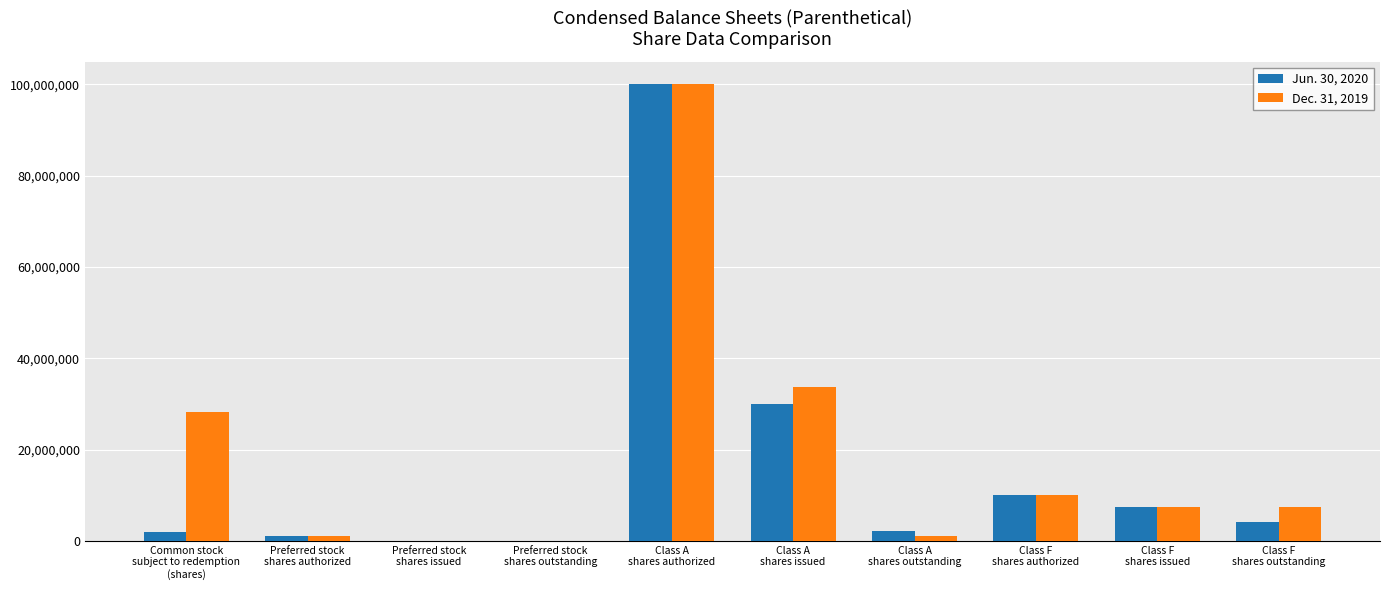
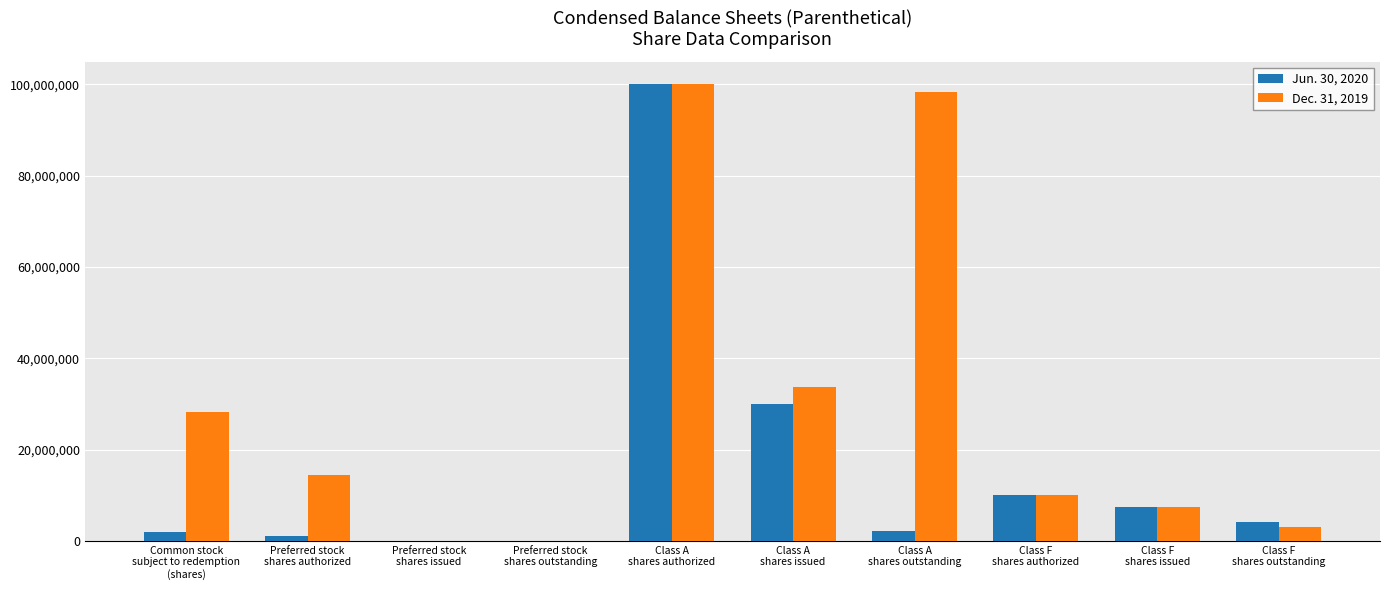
  {
    "Jun. 30, 2020": {
      "Common stock subject to redemption (shares)": "2,000,000",
      "Preferred stock shares authorized": "1,000,000",
      "Preferred stock shares issued": "0",
      "Preferred stock shares outstanding": "0",
      "Class A shares authorized": "100,000,000",
      "Class A shares issued": "30,000,000",
      "Class A shares outstanding": "2,000,000",
      "Class F shares authorized": "10,000,000",
      "Class F shares issued": "8,000,000",
      "Class F shares outstanding": "4,000,000"
    },
    "Dec. 31, 2019": {
      "Common stock subject to redemption (shares)": "28,000,000",
-     "Preferred stock shares authorized": "1,000,000",
+     "Preferred stock shares authorized": "14,000,000",
      "Preferred stock shares issued": "0",
      "Preferred stock shares outstanding": "0",
      "Class A shares authorized": "100,000,000",
      "Class A shares issued": "34,000,000",
-     "Class A shares outstanding": "1,000,000",
+     "Class A shares outstanding": "98,000,000",
      "Class F shares authorized": "10,000,000",
      "Class F shares issued": "8,000,000",
-     "Class F shares outstanding": "8,000,000"
+     "Class F shares outstanding": "3,000,000"
    }
  }
